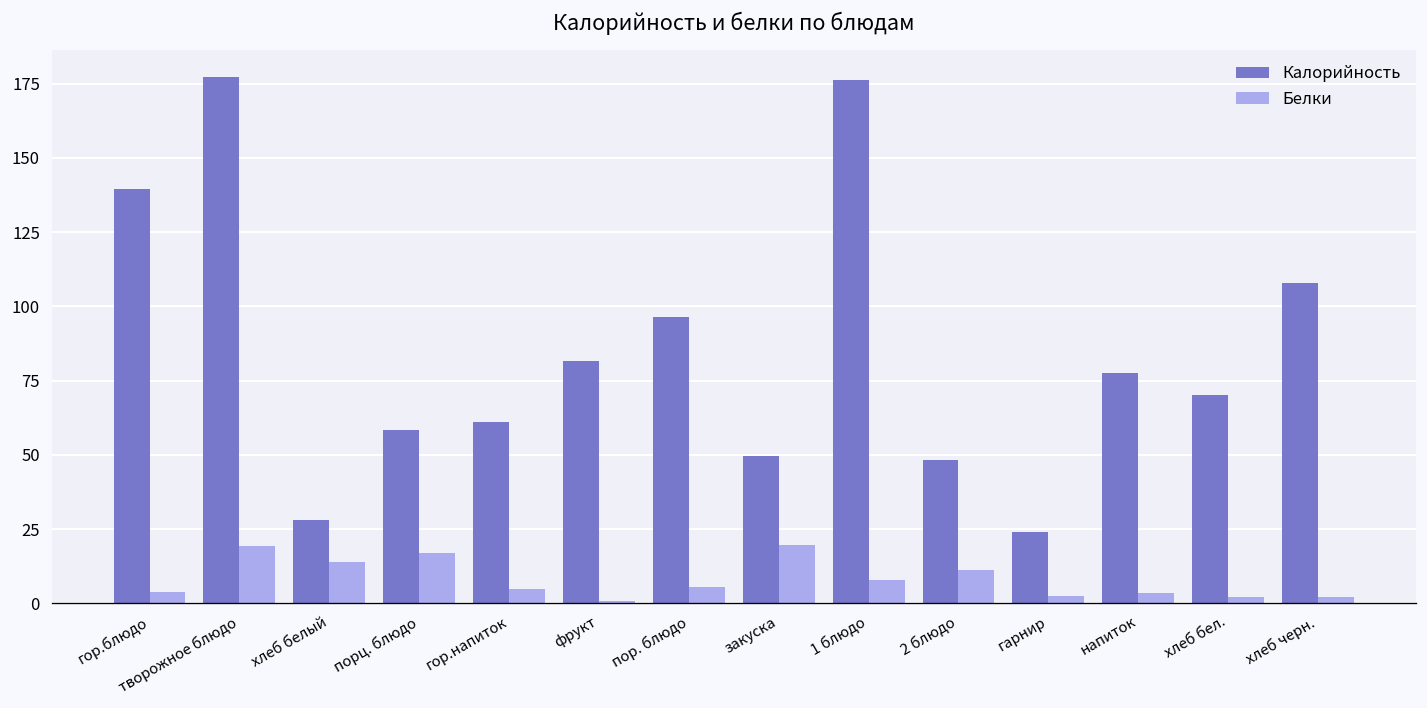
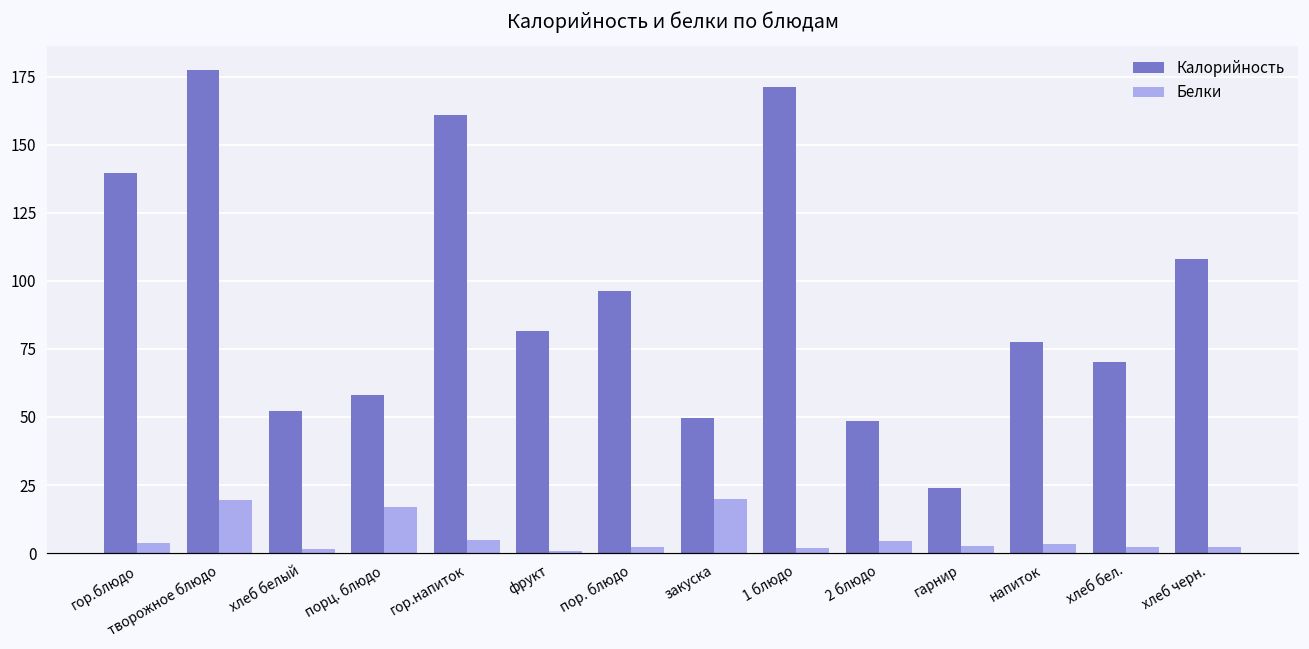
  {
    "Калорийность": {
      "гор.блюдо": 140,
      "творожное блюдо": 177,
-     "хлеб белый": 28,
+     "хлеб белый": 52,
      "порц. блюдо": 58,
-     "гор.напиток": 61,
+     "гор.напиток": 161,
      "фрукт": 82,
      "пор. блюдо": 96,
      "закуска": 50,
-     "1 блюдо": 176,
+     "1 блюдо": 171,
      "2 блюдо": 48,
      "гарнир": 24,
      "напиток": 78,
      "хлеб бел.": 70,
      "хлеб черн.": 108
    },
    "Белки": {
      "гор.блюдо": 4,
      "творожное блюдо": 19,
-     "хлеб белый": 14,
+     "хлеб белый": 2,
      "порц. блюдо": 17,
      "гор.напиток": 5,
-     "пор. блюдо": 5,
+     "пор. блюдо": 2,
      "закуска": 20,
-     "1 блюдо": 8,
-     "2 блюдо": 11,
+     "1 блюдо": 2,
+     "2 блюдо": 5,
      "гарнир": 3,
      "напиток": 4,
      "хлеб бел.": 2,
      "хлеб черн.": 2
    }
  }
